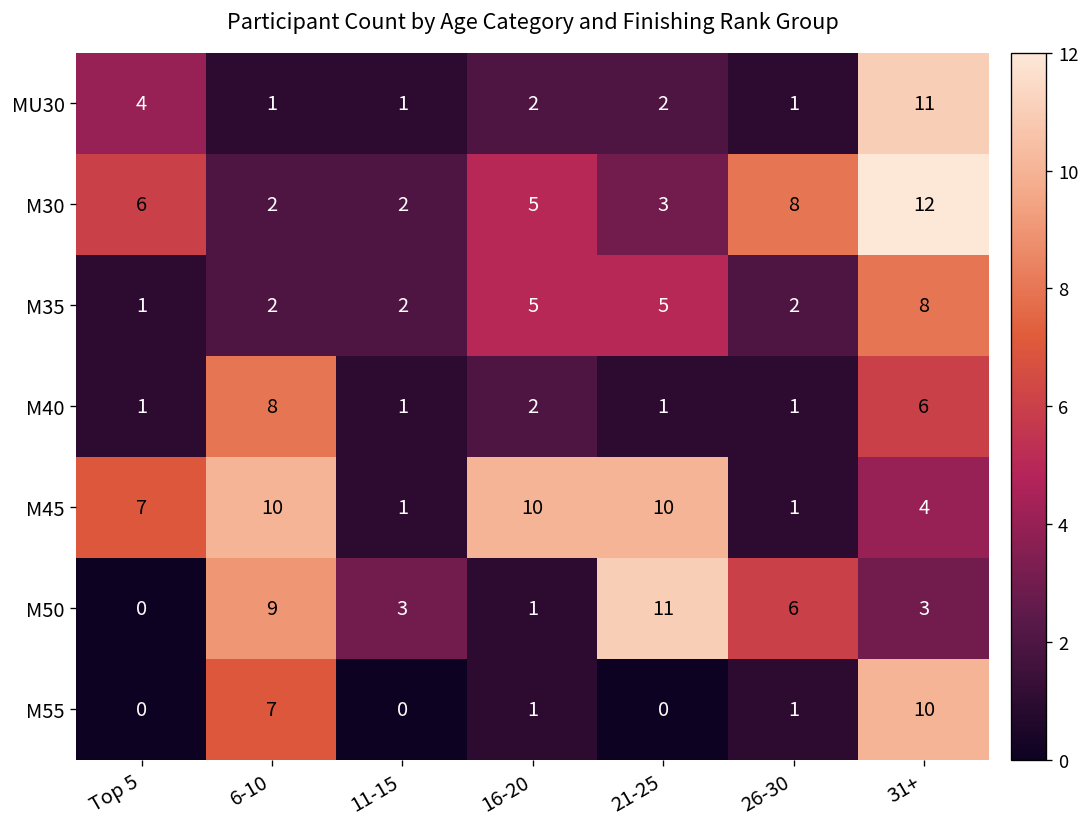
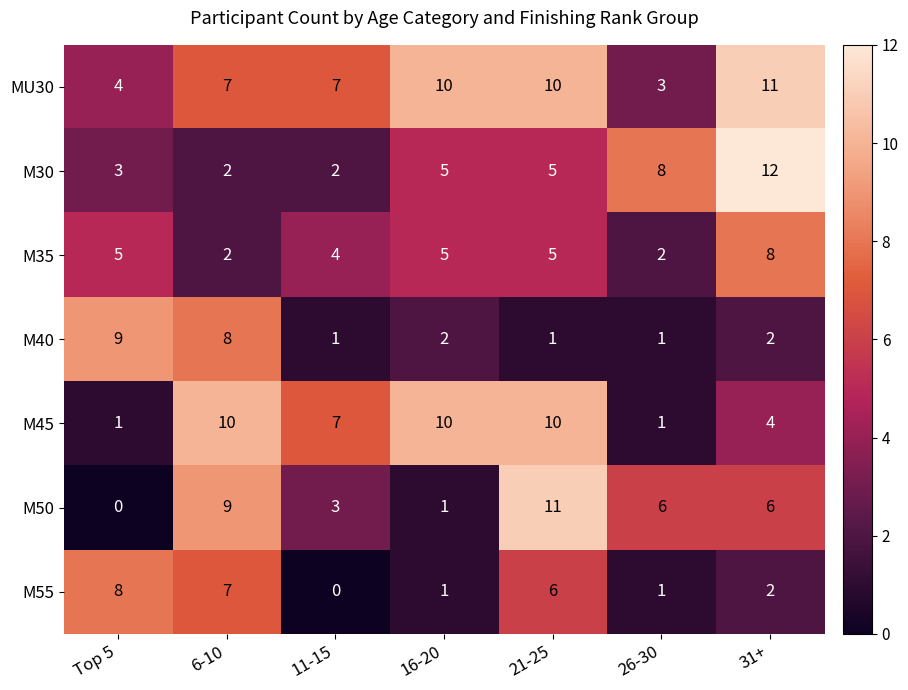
  {
    "MU30": {
      "Top 5": 4,
-     "6-10": 1,
-     "11-15": 1,
-     "16-20": 2,
-     "21-25": 2,
-     "26-30": 1,
+     "6-10": 7,
+     "11-15": 7,
+     "16-20": 10,
+     "21-25": 10,
+     "26-30": 3,
      "31+": 11
    },
    "M30": {
-     "Top 5": 6,
+     "Top 5": 3,
      "6-10": 2,
      "11-15": 2,
      "16-20": 5,
-     "21-25": 3,
+     "21-25": 5,
      "26-30": 8,
      "31+": 12
    },
    "M35": {
-     "Top 5": 1,
+     "Top 5": 5,
      "6-10": 2,
-     "11-15": 2,
+     "11-15": 4,
      "16-20": 5,
      "21-25": 5,
      "26-30": 2,
      "31+": 8
    },
    "M40": {
-     "Top 5": 1,
+     "Top 5": 9,
      "6-10": 8,
      "11-15": 1,
      "16-20": 2,
      "21-25": 1,
      "26-30": 1,
-     "31+": 6
+     "31+": 2
    },
    "M45": {
-     "Top 5": 7,
+     "Top 5": 1,
      "6-10": 10,
-     "11-15": 1,
+     "11-15": 7,
      "16-20": 10,
      "21-25": 10,
      "26-30": 1,
      "31+": 4
    },
    "M50": {
      "Top 5": 0,
      "6-10": 9,
      "11-15": 3,
      "16-20": 1,
      "21-25": 11,
      "26-30": 6,
-     "31+": 3
+     "31+": 6
    },
    "M55": {
-     "Top 5": 0,
+     "Top 5": 8,
      "6-10": 7,
      "11-15": 0,
      "16-20": 1,
-     "21-25": 0,
+     "21-25": 6,
      "26-30": 1,
-     "31+": 10
+     "31+": 2
    }
  }
